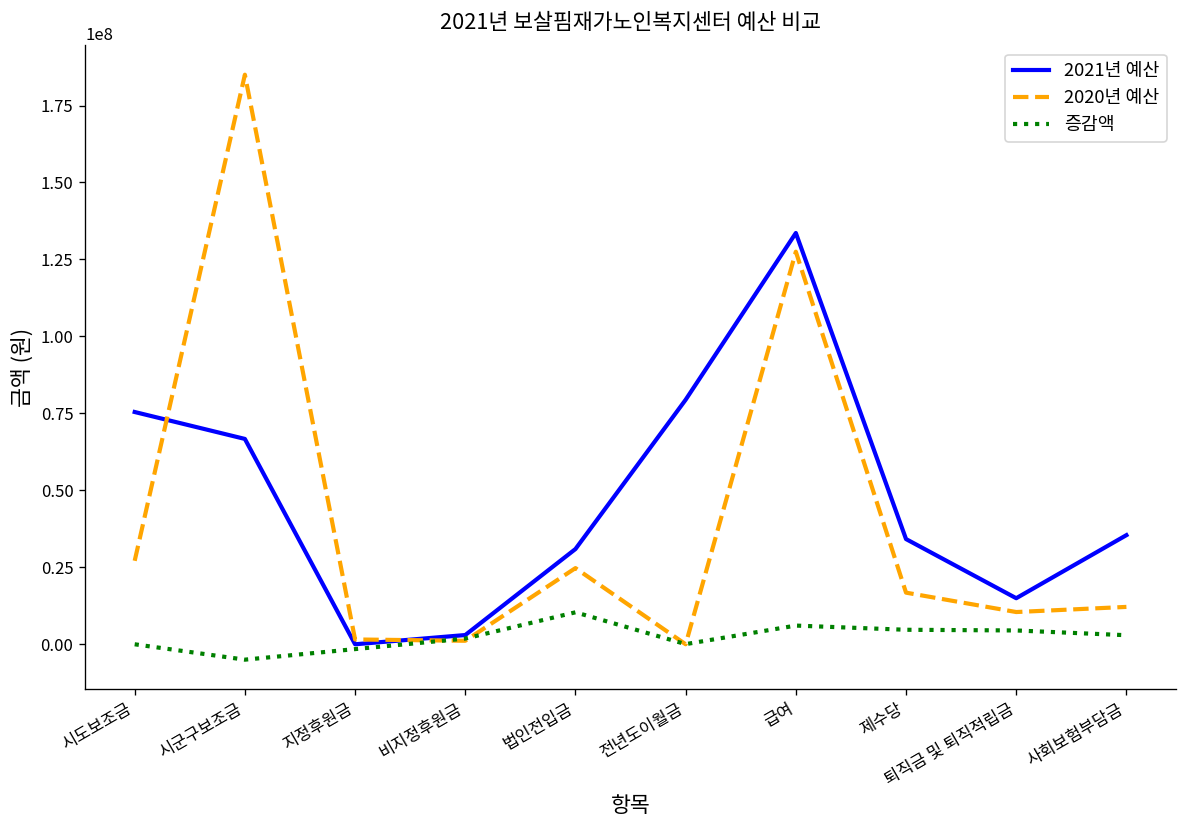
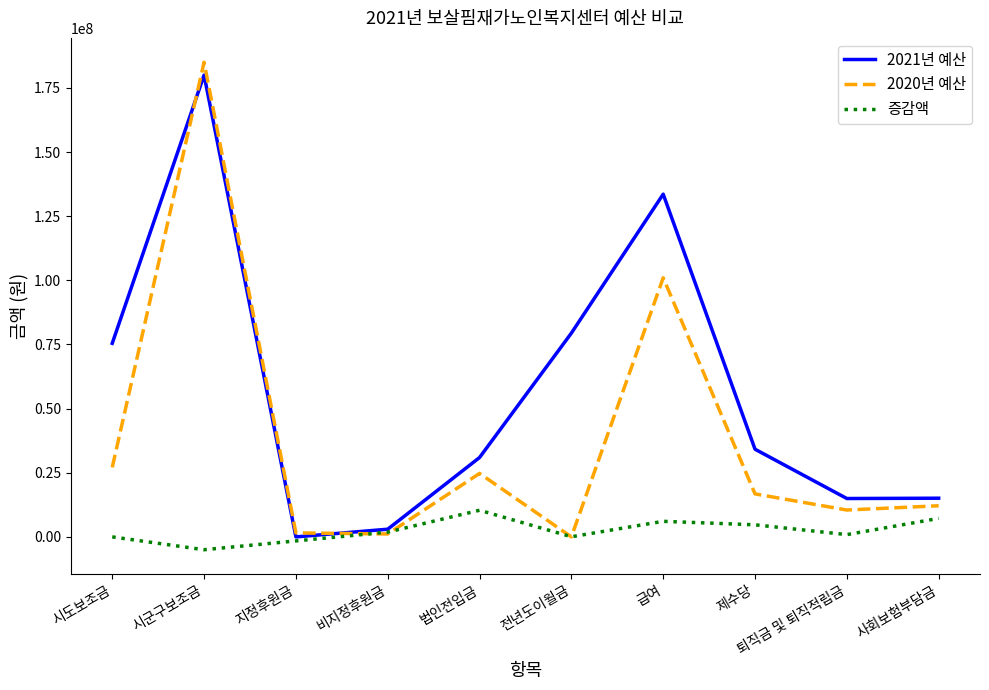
  {
    "2021년 예산": {
      "시도보조금": 75000000,
-     "시군구보조금": 67000000,
+     "시군구보조금": 180000000,
      "지정후원금": 0,
      "비지정후원금": 3000000,
      "법인전입금": 31000000,
      "전년도이월금": 79000000,
      "급여": 134000000,
      "제수당": 34000000,
      "퇴직금 및 퇴직적립금": 15000000,
-     "사회보험부담금": 35000000
+     "사회보험부담금": 15000000
    },
    "2020년 예산": {
      "시도보조금": 27000000,
      "시군구보조금": 185000000,
      "지정후원금": 2000000,
      "법인전입금": 25000000,
-     "급여": 128000000,
+     "급여": 101000000,
      "제수당": 17000000,
      "퇴직금 및 퇴직적립금": 10000000,
      "사회보험부담금": 12000000
    },
    "증감액": {
      "시도보조금": 0,
      "시군구보조금": -5000000,
      "지정후원금": -2000000,
      "법인전입금": 10000000,
      "급여": 6000000,
      "제수당": 5000000,
-     "퇴직금 및 퇴직적립금": 4000000,
-     "사회보험부담금": 3000000
+     "퇴직금 및 퇴직적립금": 1000000,
+     "사회보험부담금": 7000000
    }
  }
